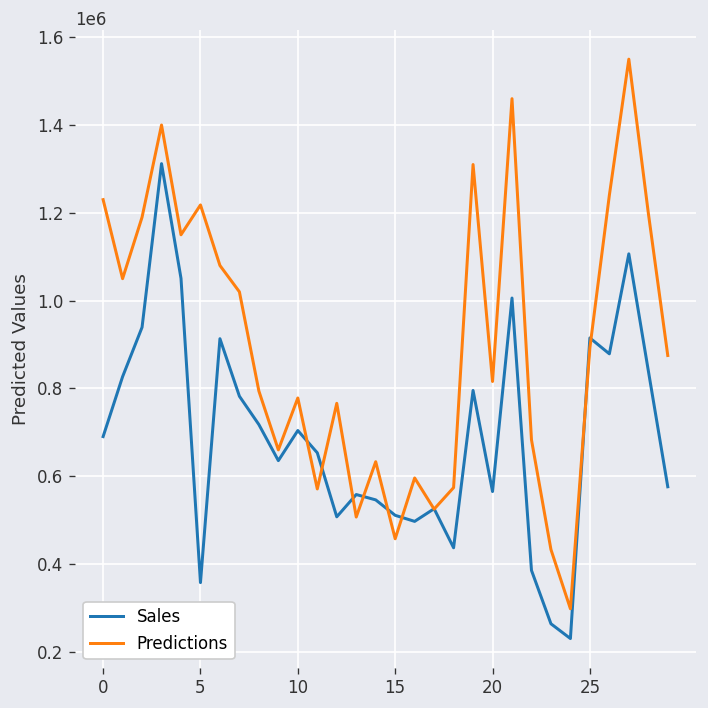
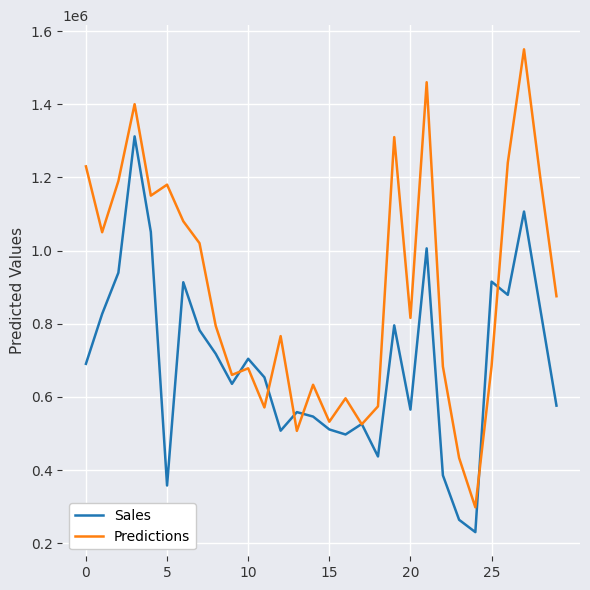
  {
    "Sales": {
      "0": 690000,
      "5": 360000,
      "10": 700000,
      "15": 510000,
      "20": 570000,
      "25": 910000
    },
    "Predictions": {
      "0": 1230000,
-     "5": 1220000,
-     "10": 780000,
-     "15": 460000,
+     "5": 1180000,
+     "10": 680000,
+     "15": 530000,
      "20": 820000,
-     "25": 890000
+     "25": 680000
    }
  }
